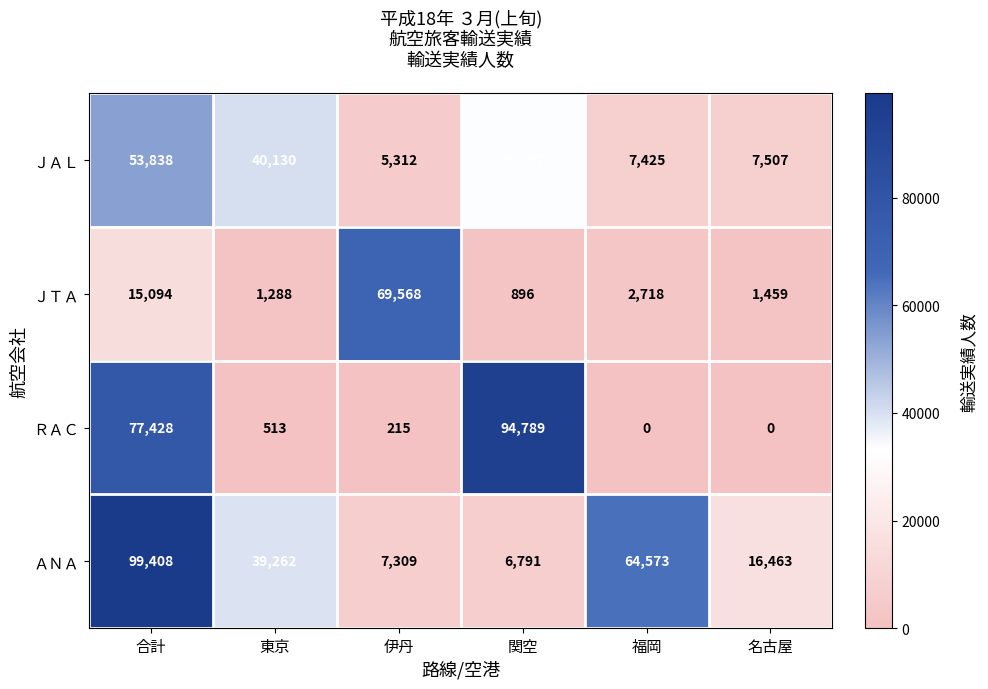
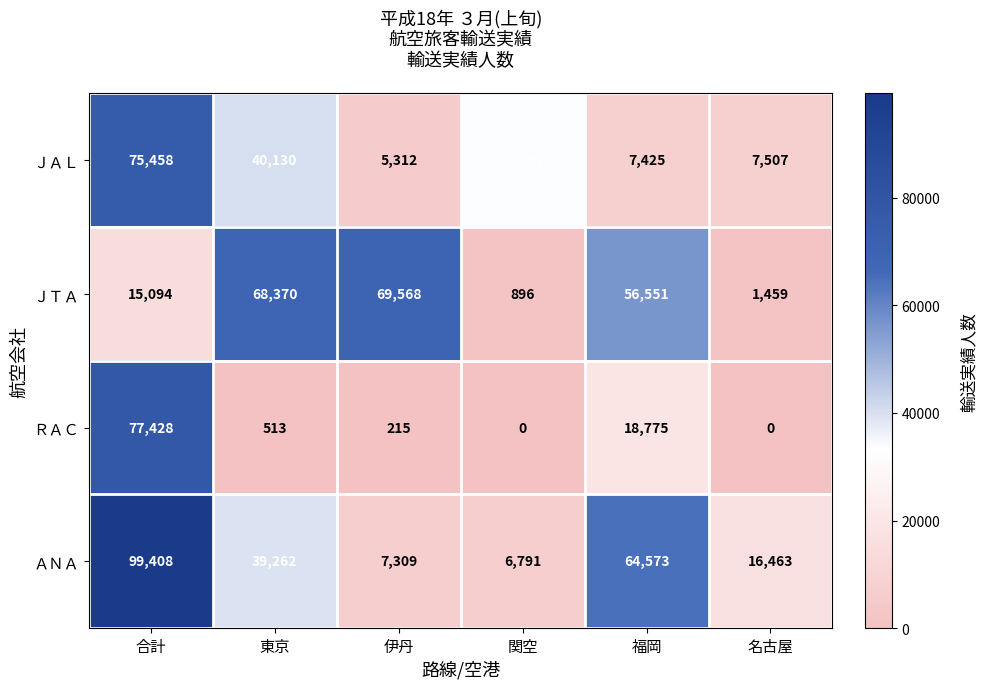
  {
    "ＪＡＬ": {
-     "合計": "53,838",
+     "合計": "75,458",
      "伊丹": "5,312",
      "福岡": "7,425",
      "名古屋": "7,507"
    },
    "ＪＴＡ": {
      "合計": "15,094",
-     "東京": "1,288",
+     "東京": "68,370",
      "伊丹": "69,568",
      "関空": "896",
-     "福岡": "2,718",
+     "福岡": "56,551",
      "名古屋": "1,459"
    },
    "ＲＡＣ": {
      "合計": "77,428",
      "東京": "513",
      "伊丹": "215",
-     "関空": "94,789",
-     "福岡": "0",
+     "関空": "0",
+     "福岡": "18,775",
      "名古屋": "0"
    },
    "ＡＮＡ": {
      "合計": "99,408",
      "伊丹": "7,309",
      "関空": "6,791",
      "福岡": "64,573",
      "名古屋": "16,463"
    }
  }
